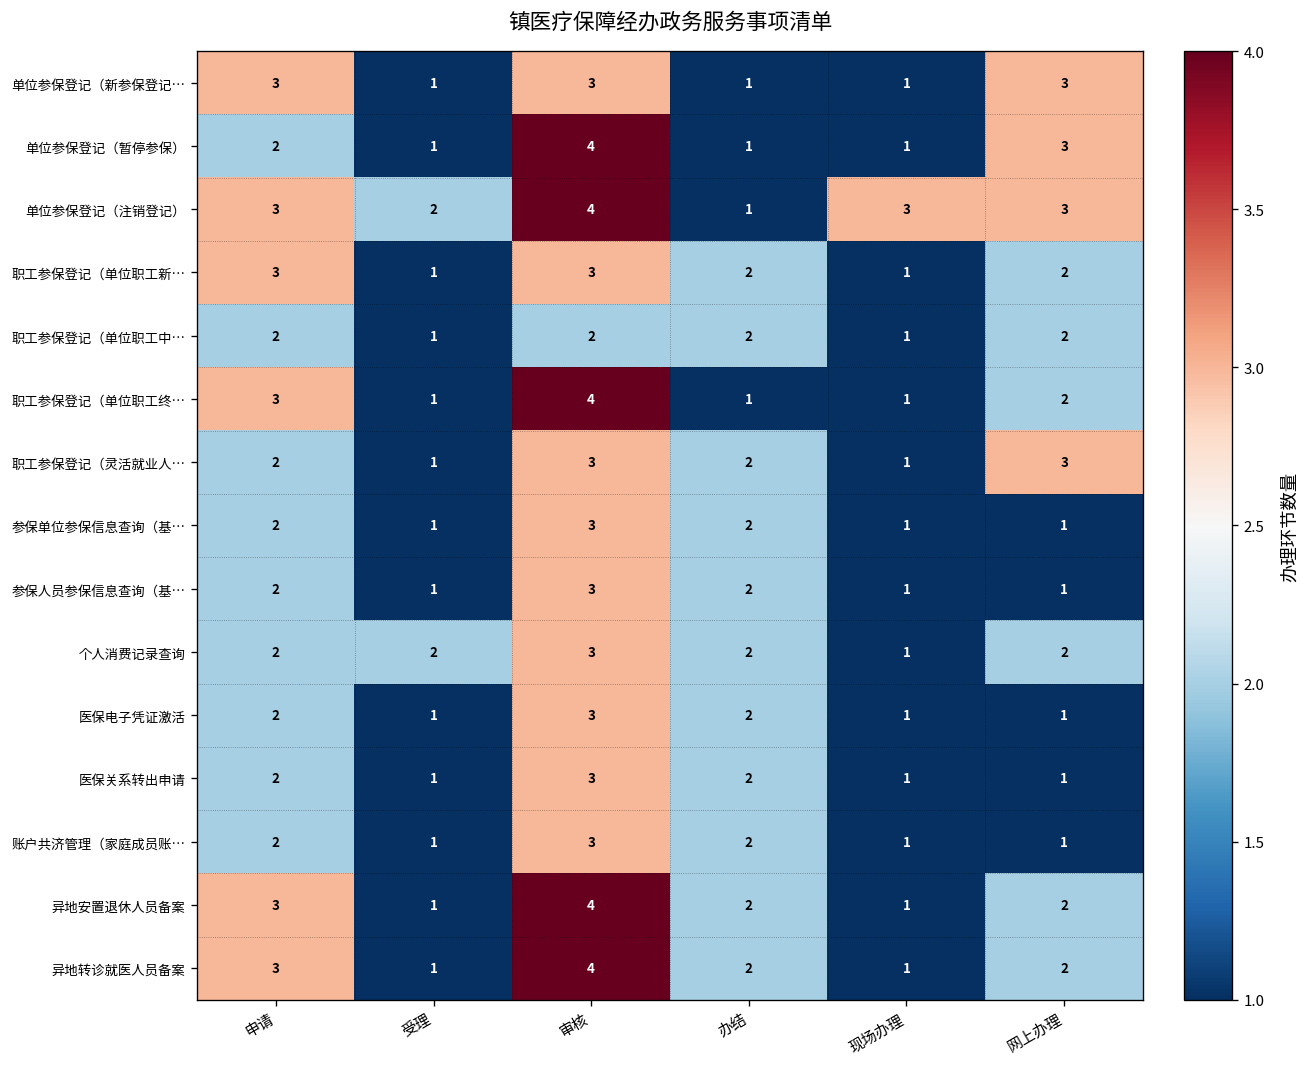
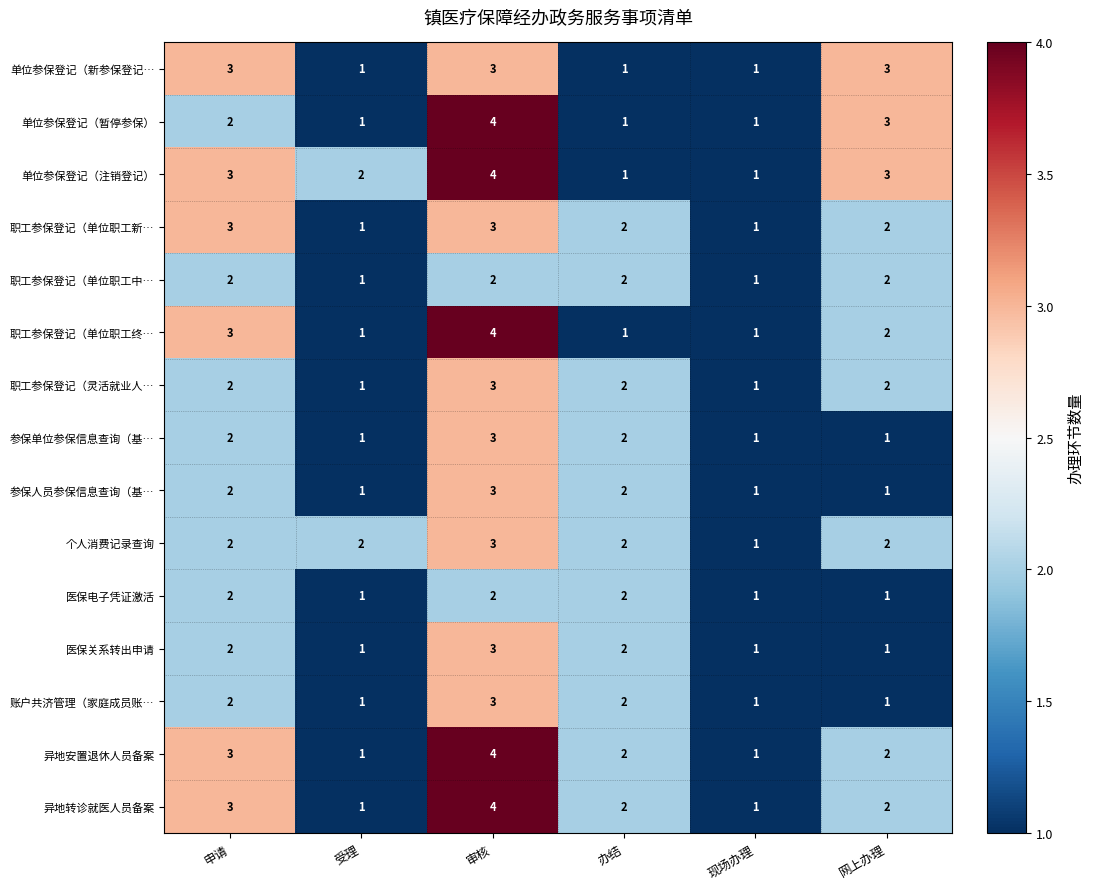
  {
    "单位参保登记（新参保登记…": {
      "申请": 3,
      "受理": 1,
      "审核": 3,
      "办结": 1,
      "现场办理": 1,
      "网上办理": 3
    },
    "单位参保登记（暂停参保）": {
      "申请": 2,
      "受理": 1,
      "审核": 4,
      "办结": 1,
      "现场办理": 1,
      "网上办理": 3
    },
    "单位参保登记（注销登记）": {
      "申请": 3,
      "受理": 2,
      "审核": 4,
      "办结": 1,
-     "现场办理": 3,
+     "现场办理": 1,
      "网上办理": 3
    },
    "职工参保登记（单位职工新…": {
      "申请": 3,
      "受理": 1,
      "审核": 3,
      "办结": 2,
      "现场办理": 1,
      "网上办理": 2
    },
    "职工参保登记（单位职工中…": {
      "申请": 2,
      "受理": 1,
      "审核": 2,
      "办结": 2,
      "现场办理": 1,
      "网上办理": 2
    },
    "职工参保登记（单位职工终…": {
      "申请": 3,
      "受理": 1,
      "审核": 4,
      "办结": 1,
      "现场办理": 1,
      "网上办理": 2
    },
    "职工参保登记（灵活就业人…": {
      "申请": 2,
      "受理": 1,
      "审核": 3,
      "办结": 2,
      "现场办理": 1,
-     "网上办理": 3
+     "网上办理": 2
    },
    "参保单位参保信息查询（基…": {
      "申请": 2,
      "受理": 1,
      "审核": 3,
      "办结": 2,
      "现场办理": 1,
      "网上办理": 1
    },
    "参保人员参保信息查询（基…": {
      "申请": 2,
      "受理": 1,
      "审核": 3,
      "办结": 2,
      "现场办理": 1,
      "网上办理": 1
    },
    "个人消费记录查询": {
      "申请": 2,
      "受理": 2,
      "审核": 3,
      "办结": 2,
      "现场办理": 1,
      "网上办理": 2
    },
    "医保电子凭证激活": {
      "申请": 2,
      "受理": 1,
-     "审核": 3,
+     "审核": 2,
      "办结": 2,
      "现场办理": 1,
      "网上办理": 1
    },
    "医保关系转出申请": {
      "申请": 2,
      "受理": 1,
      "审核": 3,
      "办结": 2,
      "现场办理": 1,
      "网上办理": 1
    },
    "账户共济管理（家庭成员账…": {
      "申请": 2,
      "受理": 1,
      "审核": 3,
      "办结": 2,
      "现场办理": 1,
      "网上办理": 1
    },
    "异地安置退休人员备案": {
      "申请": 3,
      "受理": 1,
      "审核": 4,
      "办结": 2,
      "现场办理": 1,
      "网上办理": 2
    },
    "异地转诊就医人员备案": {
      "申请": 3,
      "受理": 1,
      "审核": 4,
      "办结": 2,
      "现场办理": 1,
      "网上办理": 2
    }
  }
